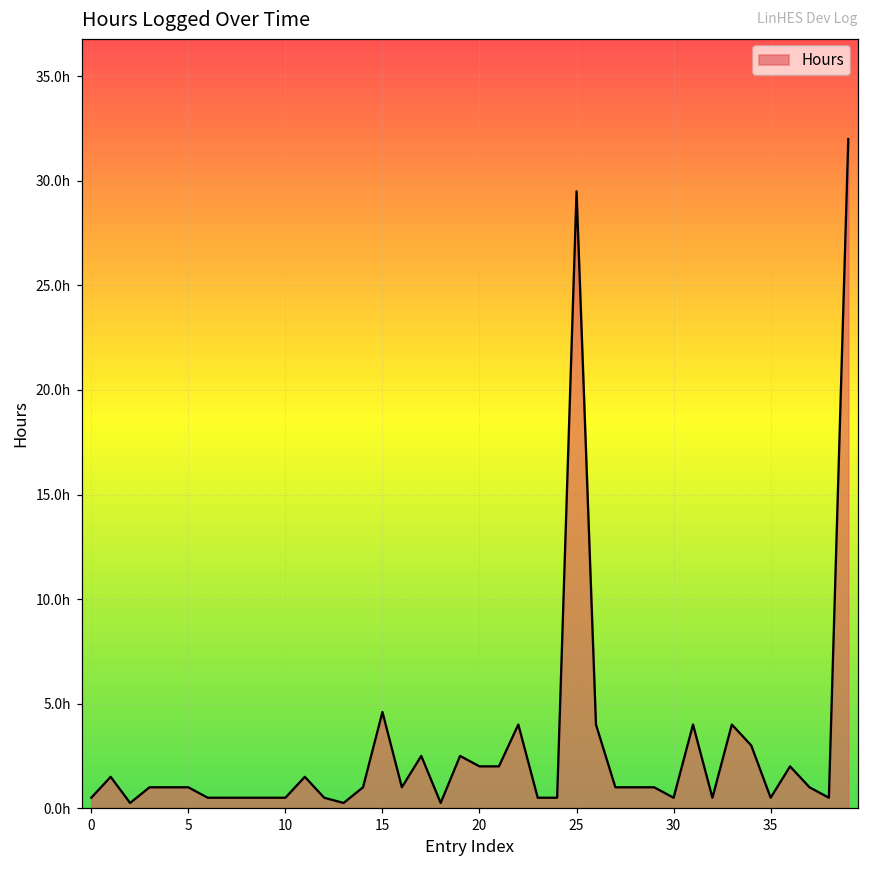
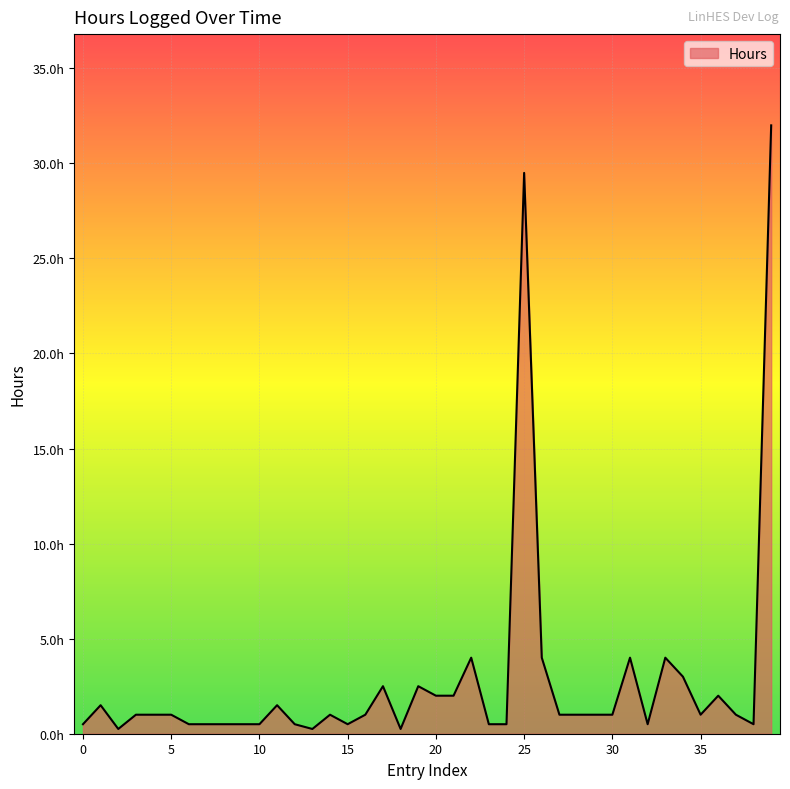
  {
    "0": "0.5h",
    "5": "1.0h",
    "10": "0.5h",
-   "15": "4.6h",
+   "15": "0.5h",
    "20": "2.0h",
    "25": "29.5h",
-   "30": "0.5h",
-   "35": "0.5h"
+   "30": "1.0h",
+   "35": "1.0h"
  }
